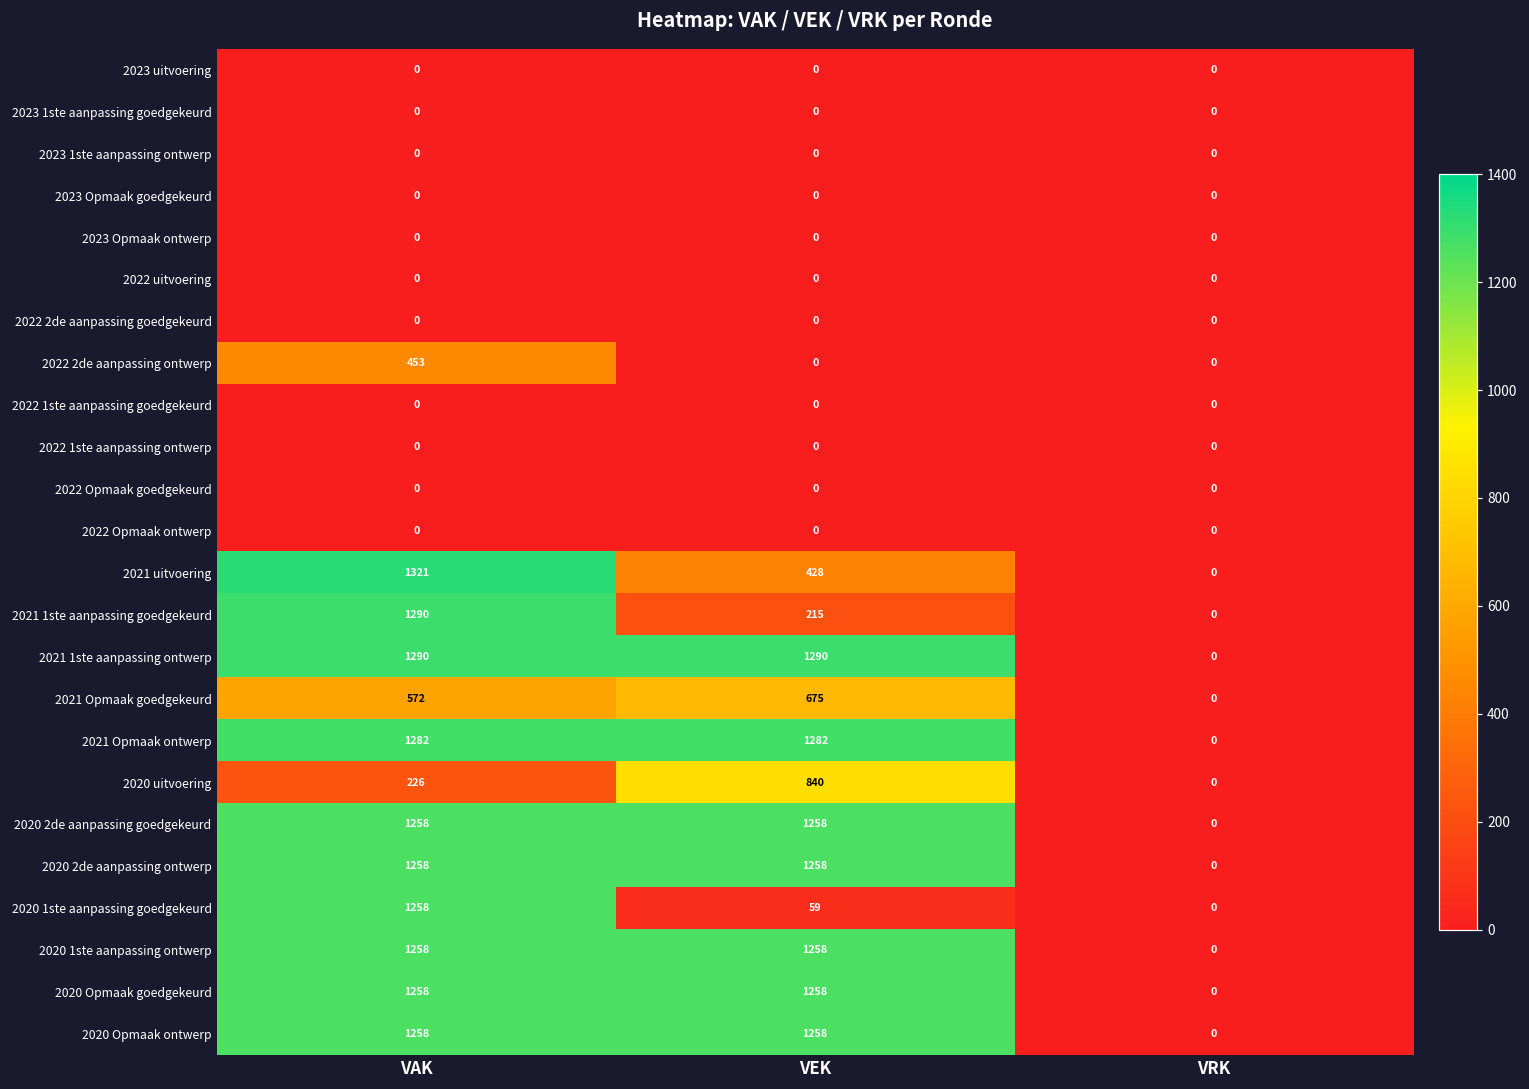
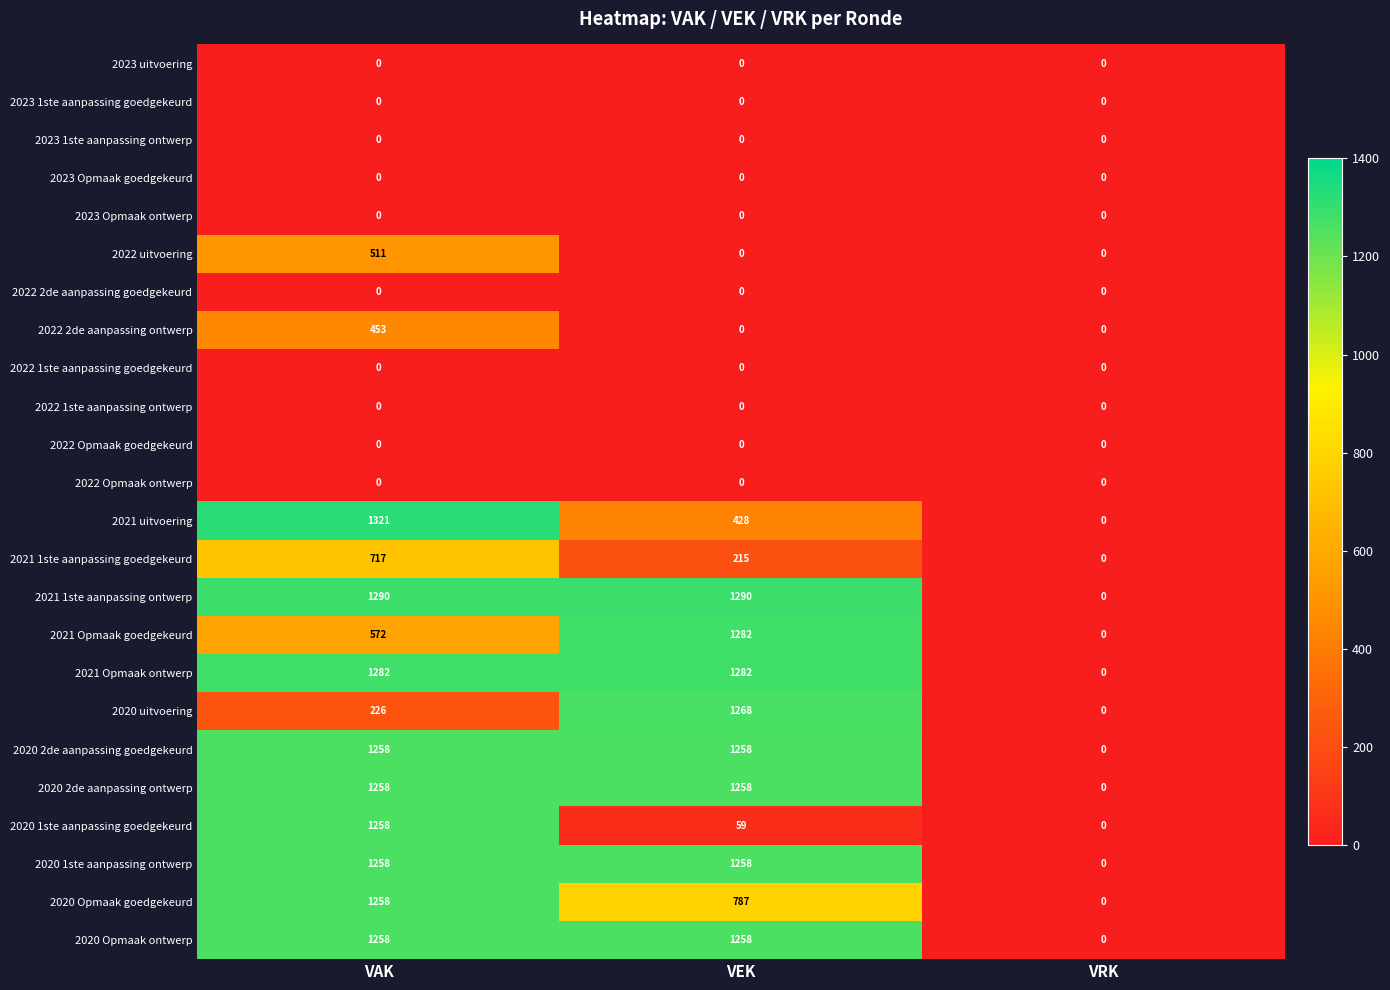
  {
    "2023 uitvoering": {
      "VAK": 0,
      "VEK": 0,
      "VRK": 0
    },
    "2023 1ste aanpassing goedgekeurd": {
      "VAK": 0,
      "VEK": 0,
      "VRK": 0
    },
    "2023 1ste aanpassing ontwerp": {
      "VAK": 0,
      "VEK": 0,
      "VRK": 0
    },
    "2023 Opmaak goedgekeurd": {
      "VAK": 0,
      "VEK": 0,
      "VRK": 0
    },
    "2023 Opmaak ontwerp": {
      "VAK": 0,
      "VEK": 0,
      "VRK": 0
    },
    "2022 uitvoering": {
-     "VAK": 0,
+     "VAK": 511,
      "VEK": 0,
      "VRK": 0
    },
    "2022 2de aanpassing goedgekeurd": {
      "VAK": 0,
      "VEK": 0,
      "VRK": 0
    },
    "2022 2de aanpassing ontwerp": {
      "VAK": 453,
      "VEK": 0,
      "VRK": 0
    },
    "2022 1ste aanpassing goedgekeurd": {
      "VAK": 0,
      "VEK": 0,
      "VRK": 0
    },
    "2022 1ste aanpassing ontwerp": {
      "VAK": 0,
      "VEK": 0,
      "VRK": 0
    },
    "2022 Opmaak goedgekeurd": {
      "VAK": 0,
      "VEK": 0,
      "VRK": 0
    },
    "2022 Opmaak ontwerp": {
      "VAK": 0,
      "VEK": 0,
      "VRK": 0
    },
    "2021 uitvoering": {
      "VAK": 1321,
      "VEK": 428,
      "VRK": 0
    },
    "2021 1ste aanpassing goedgekeurd": {
-     "VAK": 1290,
+     "VAK": 717,
      "VEK": 215,
      "VRK": 0
    },
    "2021 1ste aanpassing ontwerp": {
      "VAK": 1290,
      "VEK": 1290,
      "VRK": 0
    },
    "2021 Opmaak goedgekeurd": {
      "VAK": 572,
-     "VEK": 675,
+     "VEK": 1282,
      "VRK": 0
    },
    "2021 Opmaak ontwerp": {
      "VAK": 1282,
      "VEK": 1282,
      "VRK": 0
    },
    "2020 uitvoering": {
      "VAK": 226,
-     "VEK": 840,
+     "VEK": 1268,
      "VRK": 0
    },
    "2020 2de aanpassing goedgekeurd": {
      "VAK": 1258,
      "VEK": 1258,
      "VRK": 0
    },
    "2020 2de aanpassing ontwerp": {
      "VAK": 1258,
      "VEK": 1258,
      "VRK": 0
    },
    "2020 1ste aanpassing goedgekeurd": {
      "VAK": 1258,
      "VEK": 59,
      "VRK": 0
    },
    "2020 1ste aanpassing ontwerp": {
      "VAK": 1258,
      "VEK": 1258,
      "VRK": 0
    },
    "2020 Opmaak goedgekeurd": {
      "VAK": 1258,
-     "VEK": 1258,
+     "VEK": 787,
      "VRK": 0
    },
    "2020 Opmaak ontwerp": {
      "VAK": 1258,
      "VEK": 1258,
      "VRK": 0
    }
  }
